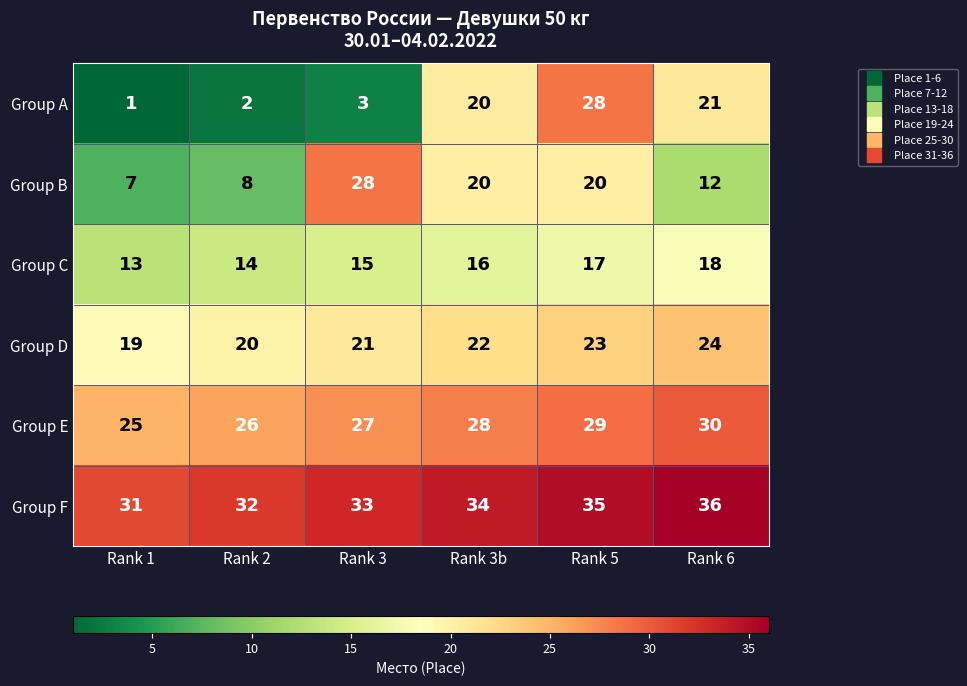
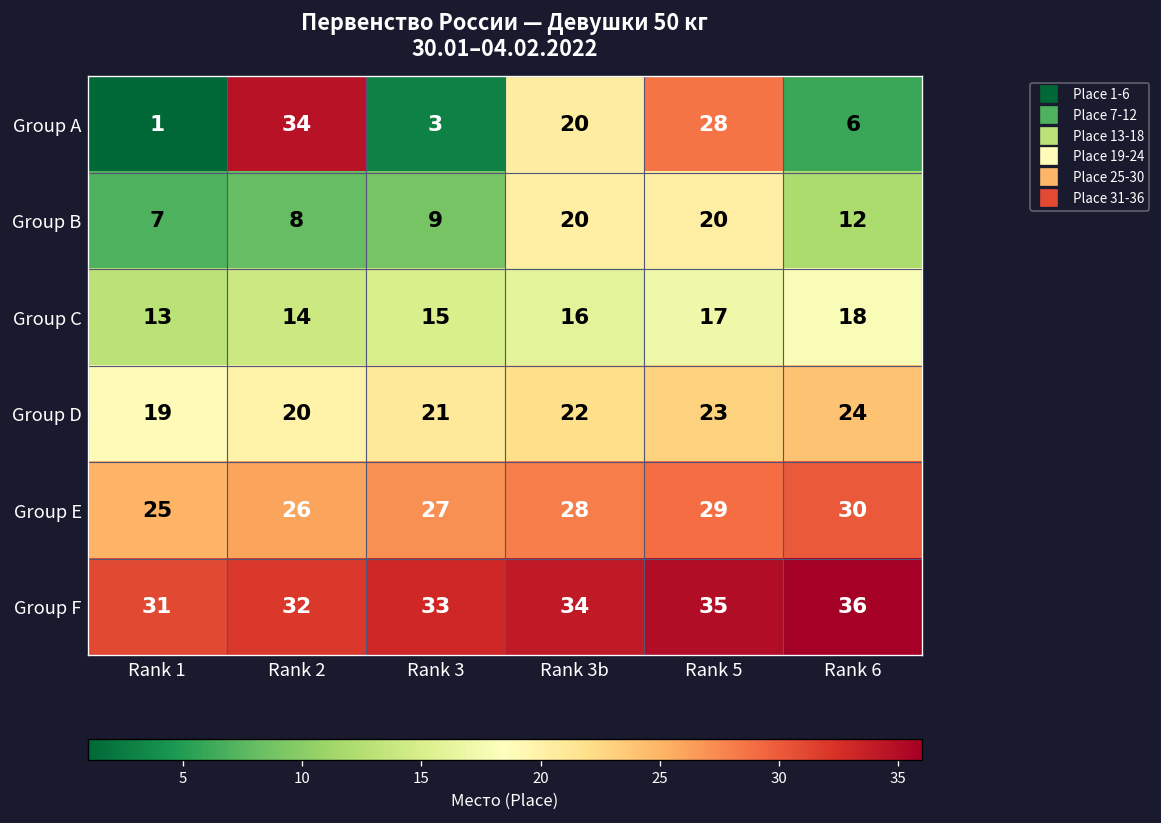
  {
    "Group A": {
      "Rank 1": 1,
-     "Rank 2": 2,
+     "Rank 2": 34,
      "Rank 3": 3,
      "Rank 3b": 20,
      "Rank 5": 28,
-     "Rank 6": 21
+     "Rank 6": 6
    },
    "Group B": {
      "Rank 1": 7,
      "Rank 2": 8,
-     "Rank 3": 28,
+     "Rank 3": 9,
      "Rank 3b": 20,
      "Rank 5": 20,
      "Rank 6": 12
    },
    "Group C": {
      "Rank 1": 13,
      "Rank 2": 14,
      "Rank 3": 15,
      "Rank 3b": 16,
      "Rank 5": 17,
      "Rank 6": 18
    },
    "Group D": {
      "Rank 1": 19,
      "Rank 2": 20,
      "Rank 3": 21,
      "Rank 3b": 22,
      "Rank 5": 23,
      "Rank 6": 24
    },
    "Group E": {
      "Rank 1": 25,
      "Rank 2": 26,
      "Rank 3": 27,
      "Rank 3b": 28,
      "Rank 5": 29,
      "Rank 6": 30
    },
    "Group F": {
      "Rank 1": 31,
      "Rank 2": 32,
      "Rank 3": 33,
      "Rank 3b": 34,
      "Rank 5": 35,
      "Rank 6": 36
    }
  }
